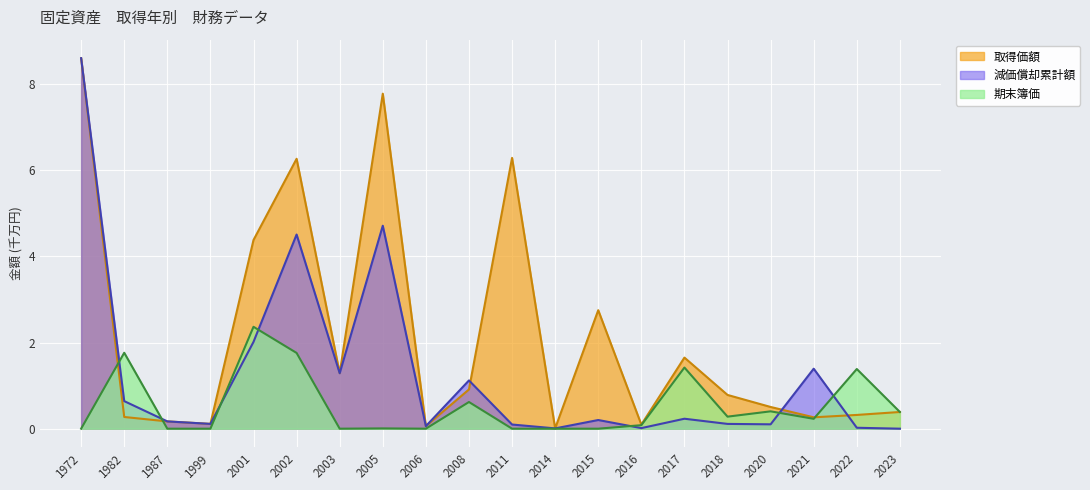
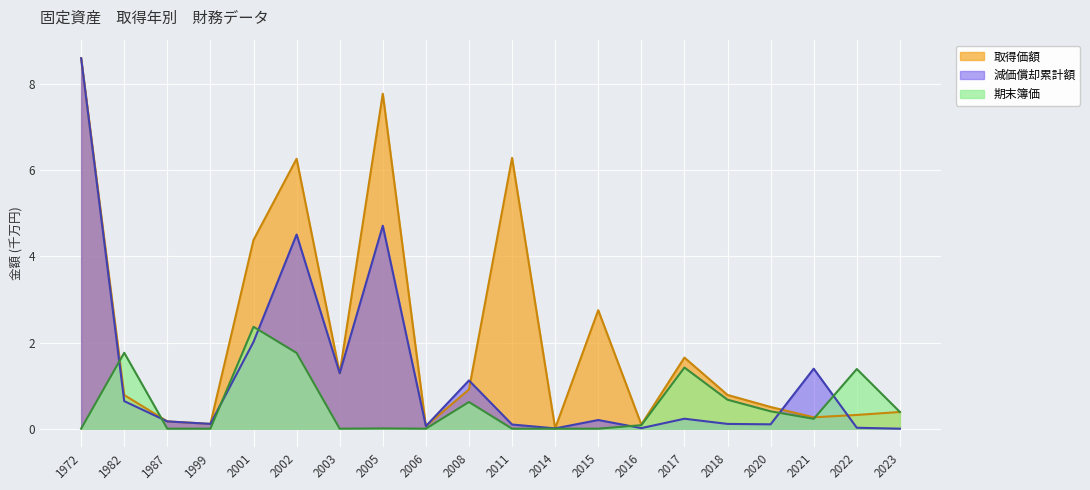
  {
    "取得価額": {
-     "1982": 0.3,
+     "1982": 0.8,
      "2001": 4.4,
      "2002": 6.3,
      "2005": 7.8,
      "2008": 0.9,
      "2011": 6.3,
      "2015": 2.7,
      "2017": 1.6,
      "2018": 0.8,
      "2020": 0.5,
      "2022": 0.3
    },
    "減価償却累計額": {
      "1982": 0.6,
      "2001": 2.0,
      "2002": 4.5,
      "2005": 4.7,
      "2008": 1.1,
      "2011": 0.1,
      "2015": 0.2,
      "2016": 0.0,
      "2017": 0.2,
      "2018": 0.1,
      "2020": 0.1,
      "2021": 1.4,
      "2022": 0.0,
      "2023": 0.0
    },
    "期末簿価": {
      "1972": 0.0,
      "1982": 1.8,
      "1987": 0.0,
      "1999": 0.0,
      "2001": 2.4,
      "2002": 1.8,
      "2003": 0.0,
      "2005": 0.0,
      "2006": 0.0,
      "2008": 0.6,
      "2011": 0.0,
      "2015": 0.0,
      "2017": 1.4,
-     "2018": 0.3,
+     "2018": 0.7,
      "2020": 0.4,
      "2022": 1.4
    }
  }
